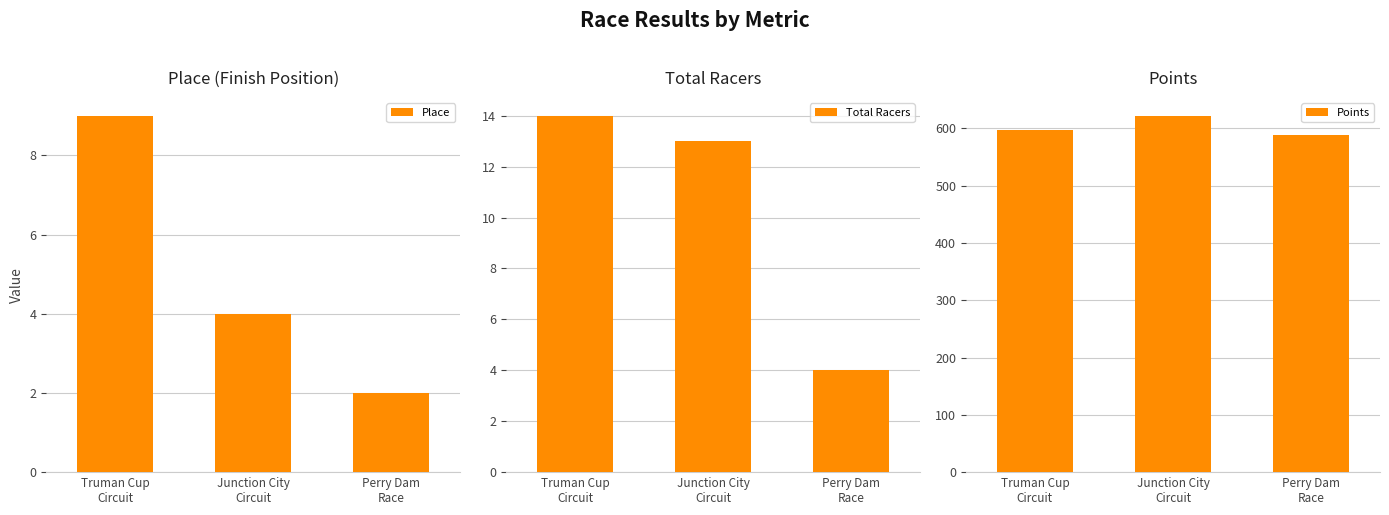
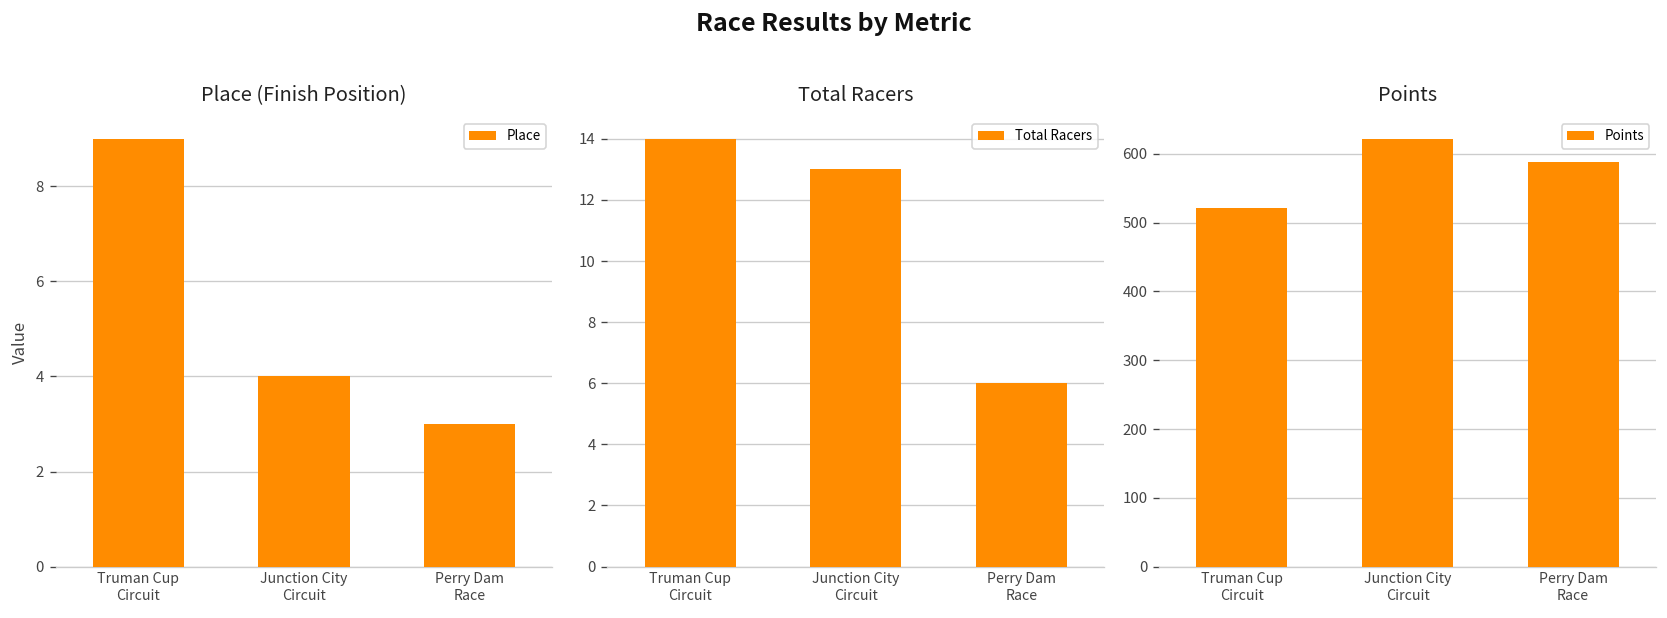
  {
    "Place (Finish Position)": {
      "Truman Cup Circuit": 9,
      "Junction City Circuit": 4,
-     "Perry Dam Race": 2
+     "Perry Dam Race": 3
    },
    "Total Racers": {
      "Truman Cup Circuit": 14,
      "Junction City Circuit": 13,
-     "Perry Dam Race": 4
+     "Perry Dam Race": 6
    },
    "Points": {
-     "Truman Cup Circuit": 600,
+     "Truman Cup Circuit": 520,
      "Junction City Circuit": 620,
      "Perry Dam Race": 590
    }
  }
